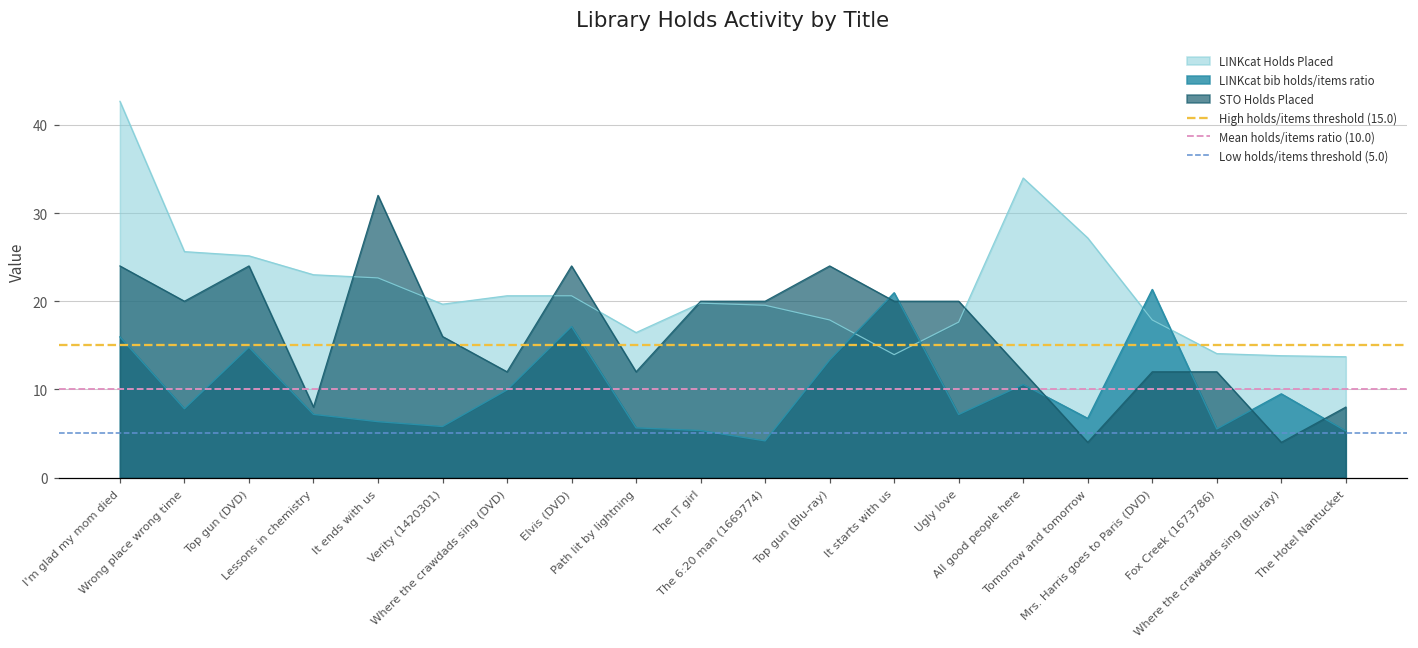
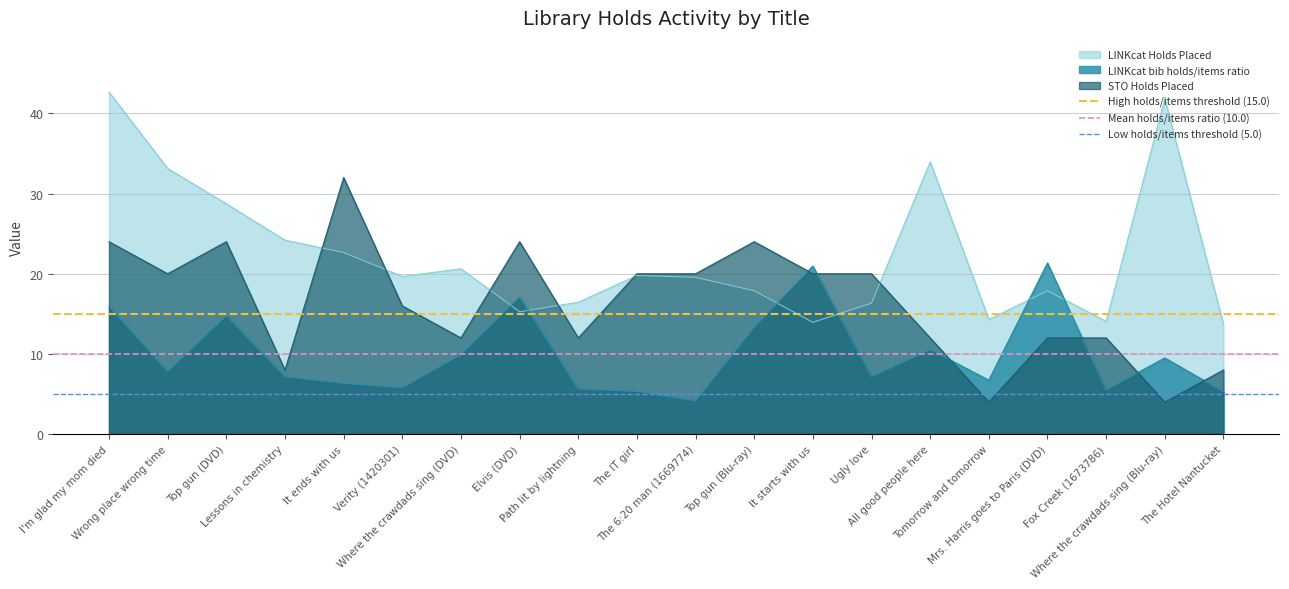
  {
    "LINKcat Holds Placed": {
      "I'm glad my mom died": 43,
-     "Wrong place wrong time": 26,
-     "Top gun (DVD)": 25,
-     "Lessons in chemistry": 23,
+     "Wrong place wrong time": 33,
+     "Top gun (DVD)": 29,
+     "Lessons in chemistry": 24,
      "It ends with us": 23,
      "Verity (1420301)": 20,
      "Where the crawdads sing (DVD)": 21,
-     "Elvis (DVD)": 21,
+     "Elvis (DVD)": 15,
      "Path lit by lightning": 16,
      "The 6:20 man (1669774)": 20,
      "Top gun (Blu-ray)": 18,
      "It starts with us": 14,
-     "Ugly love": 18,
+     "Ugly love": 16,
      "All good people here": 34,
-     "Tomorrow and tomorrow": 27,
+     "Tomorrow and tomorrow": 14,
      "Mrs. Harris goes to Paris (DVD)": 18,
      "Fox Creek (1673786)": 14,
-     "Where the crawdads sing (Blu-ray)": 14,
+     "Where the crawdads sing (Blu-ray)": 42,
      "The Hotel Nantucket": 14
    }
  }
